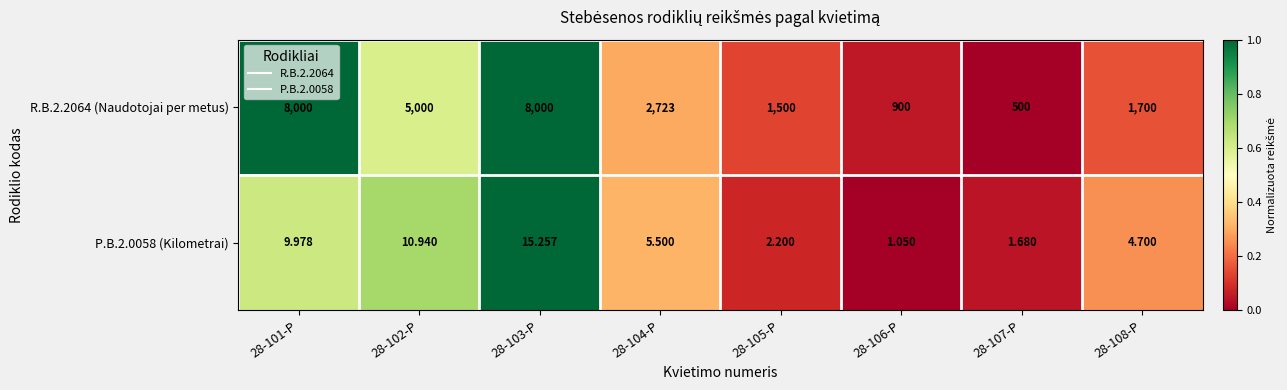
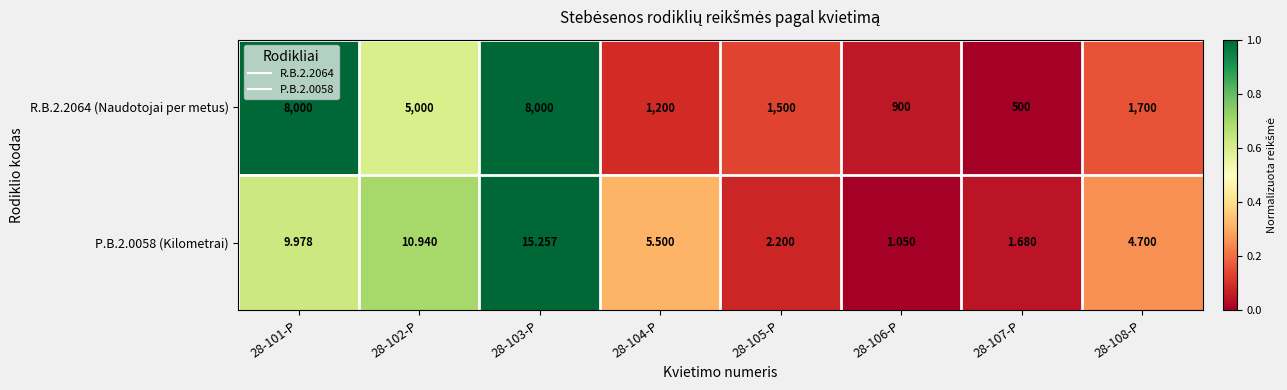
  {
    "R.B.2.2064 (Naudotojai per metus)": {
      "28-101-P": "8,000",
      "28-102-P": "5,000",
      "28-103-P": "8,000",
-     "28-104-P": "2,723",
+     "28-104-P": "1,200",
      "28-105-P": "1,500",
      "28-106-P": "900",
      "28-107-P": "500",
      "28-108-P": "1,700"
    },
    "P.B.2.0058 (Kilometrai)": {
      "28-101-P": "9.978",
      "28-102-P": "10.940",
      "28-103-P": "15.257",
      "28-104-P": "5.500",
      "28-105-P": "2.200",
      "28-106-P": "1.050",
      "28-107-P": "1.680",
      "28-108-P": "4.700"
    }
  }
